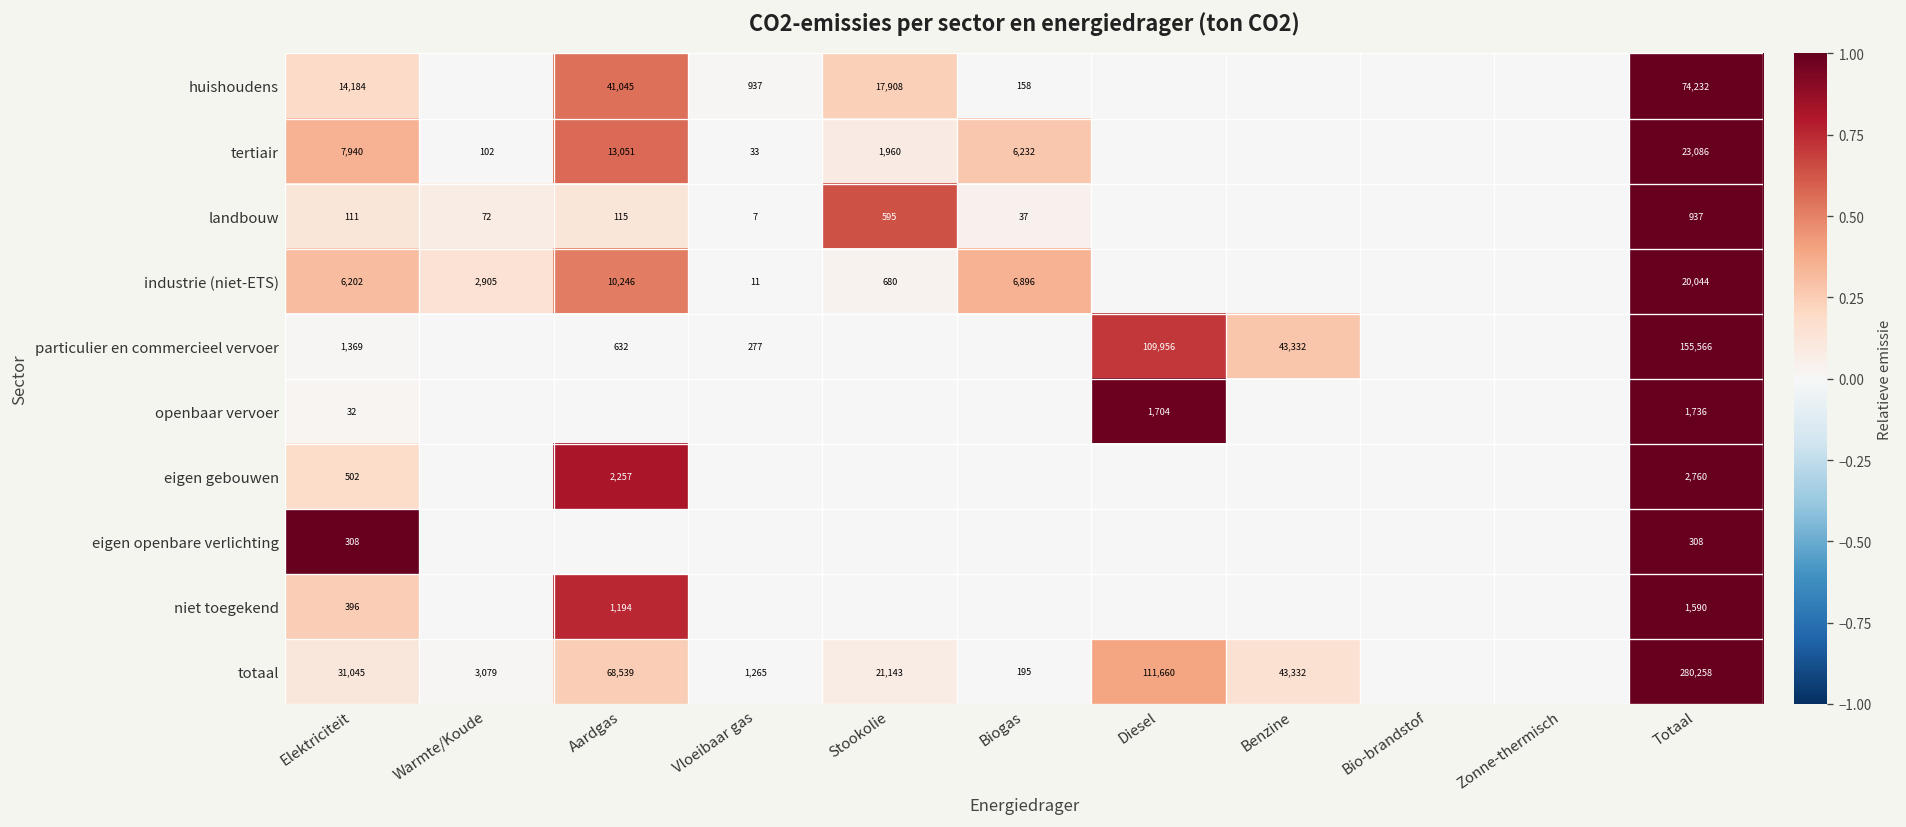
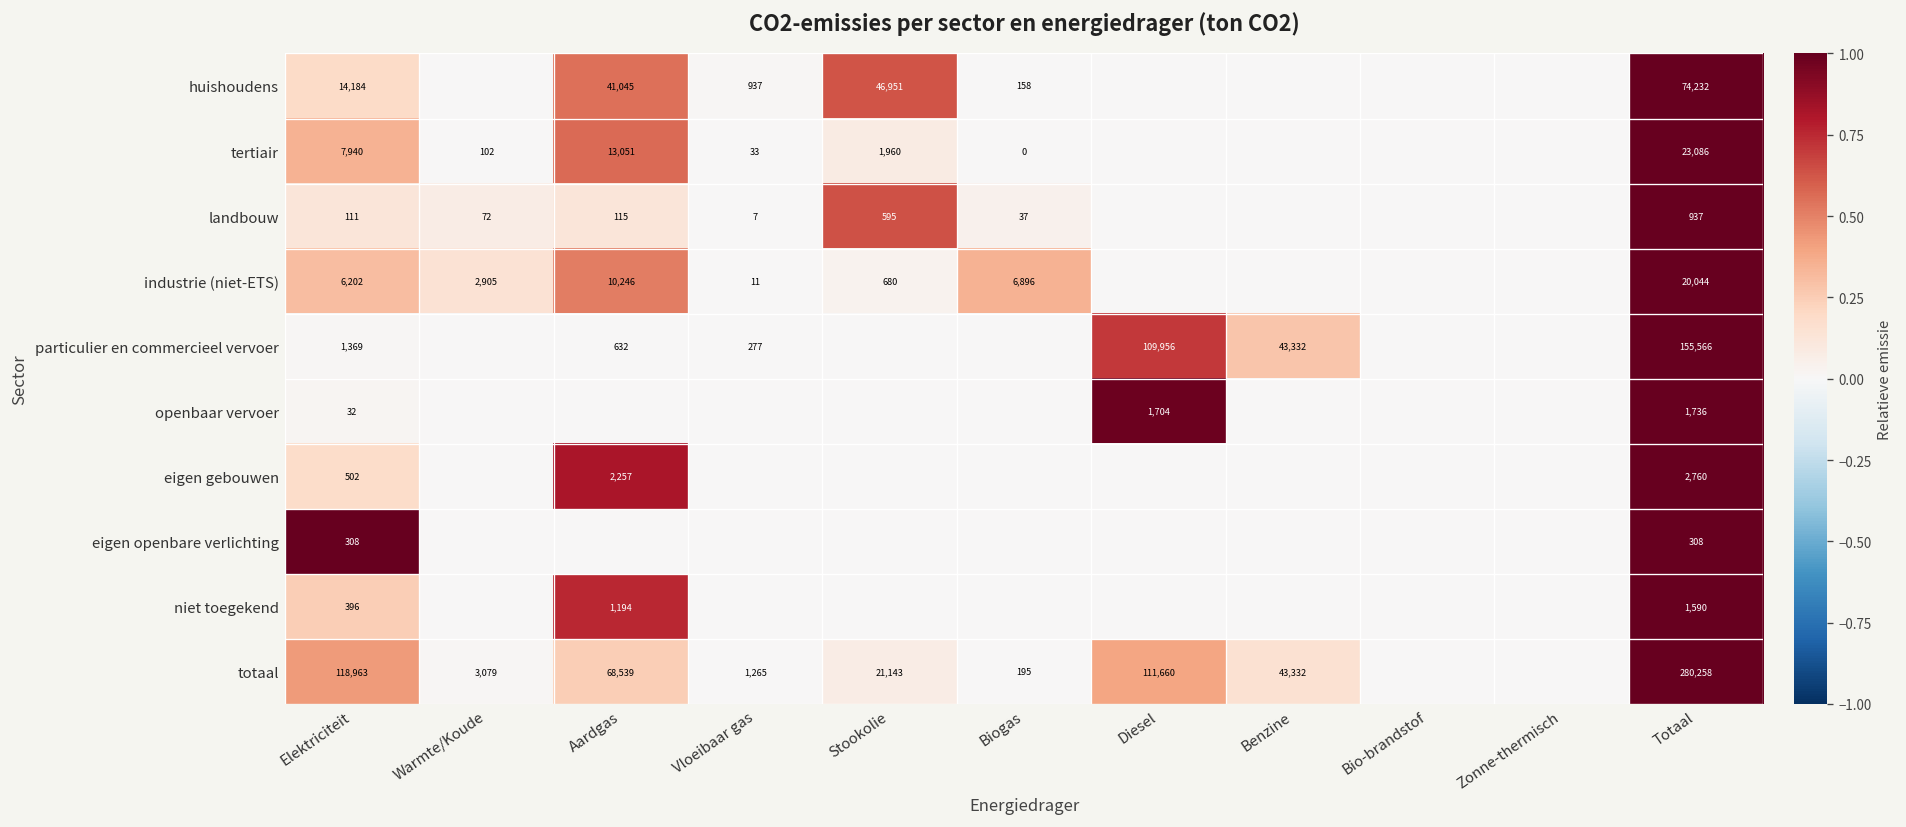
  {
    "huishoudens": {
      "Elektriciteit": "14,184",
      "Aardgas": "41,045",
      "Vloeibaar gas": "937",
-     "Stookolie": "17,908",
+     "Stookolie": "46,951",
      "Biogas": "158",
      "Totaal": "74,232"
    },
    "tertiair": {
      "Elektriciteit": "7,940",
      "Warmte/Koude": "102",
      "Aardgas": "13,051",
      "Vloeibaar gas": "33",
      "Stookolie": "1,960",
-     "Biogas": "6,232",
+     "Biogas": "0",
      "Totaal": "23,086"
    },
    "landbouw": {
      "Elektriciteit": "111",
      "Warmte/Koude": "72",
      "Aardgas": "115",
      "Vloeibaar gas": "7",
      "Stookolie": "595",
      "Biogas": "37",
      "Totaal": "937"
    },
    "industrie (niet-ETS)": {
      "Elektriciteit": "6,202",
      "Warmte/Koude": "2,905",
      "Aardgas": "10,246",
      "Vloeibaar gas": "11",
      "Stookolie": "680",
      "Biogas": "6,896",
      "Totaal": "20,044"
    },
    "particulier en commercieel vervoer": {
      "Elektriciteit": "1,369",
      "Aardgas": "632",
      "Vloeibaar gas": "277",
      "Diesel": "109,956",
      "Benzine": "43,332",
      "Totaal": "155,566"
    },
    "openbaar vervoer": {
      "Elektriciteit": "32",
      "Diesel": "1,704",
      "Totaal": "1,736"
    },
    "eigen gebouwen": {
      "Elektriciteit": "502",
      "Aardgas": "2,257",
      "Totaal": "2,760"
    },
    "eigen openbare verlichting": {
      "Elektriciteit": "308",
      "Totaal": "308"
    },
    "niet toegekend": {
      "Elektriciteit": "396",
      "Aardgas": "1,194",
      "Totaal": "1,590"
    },
    "totaal": {
-     "Elektriciteit": "31,045",
+     "Elektriciteit": "118,963",
      "Warmte/Koude": "3,079",
      "Aardgas": "68,539",
      "Vloeibaar gas": "1,265",
      "Stookolie": "21,143",
      "Biogas": "195",
      "Diesel": "111,660",
      "Benzine": "43,332",
      "Totaal": "280,258"
    }
  }
